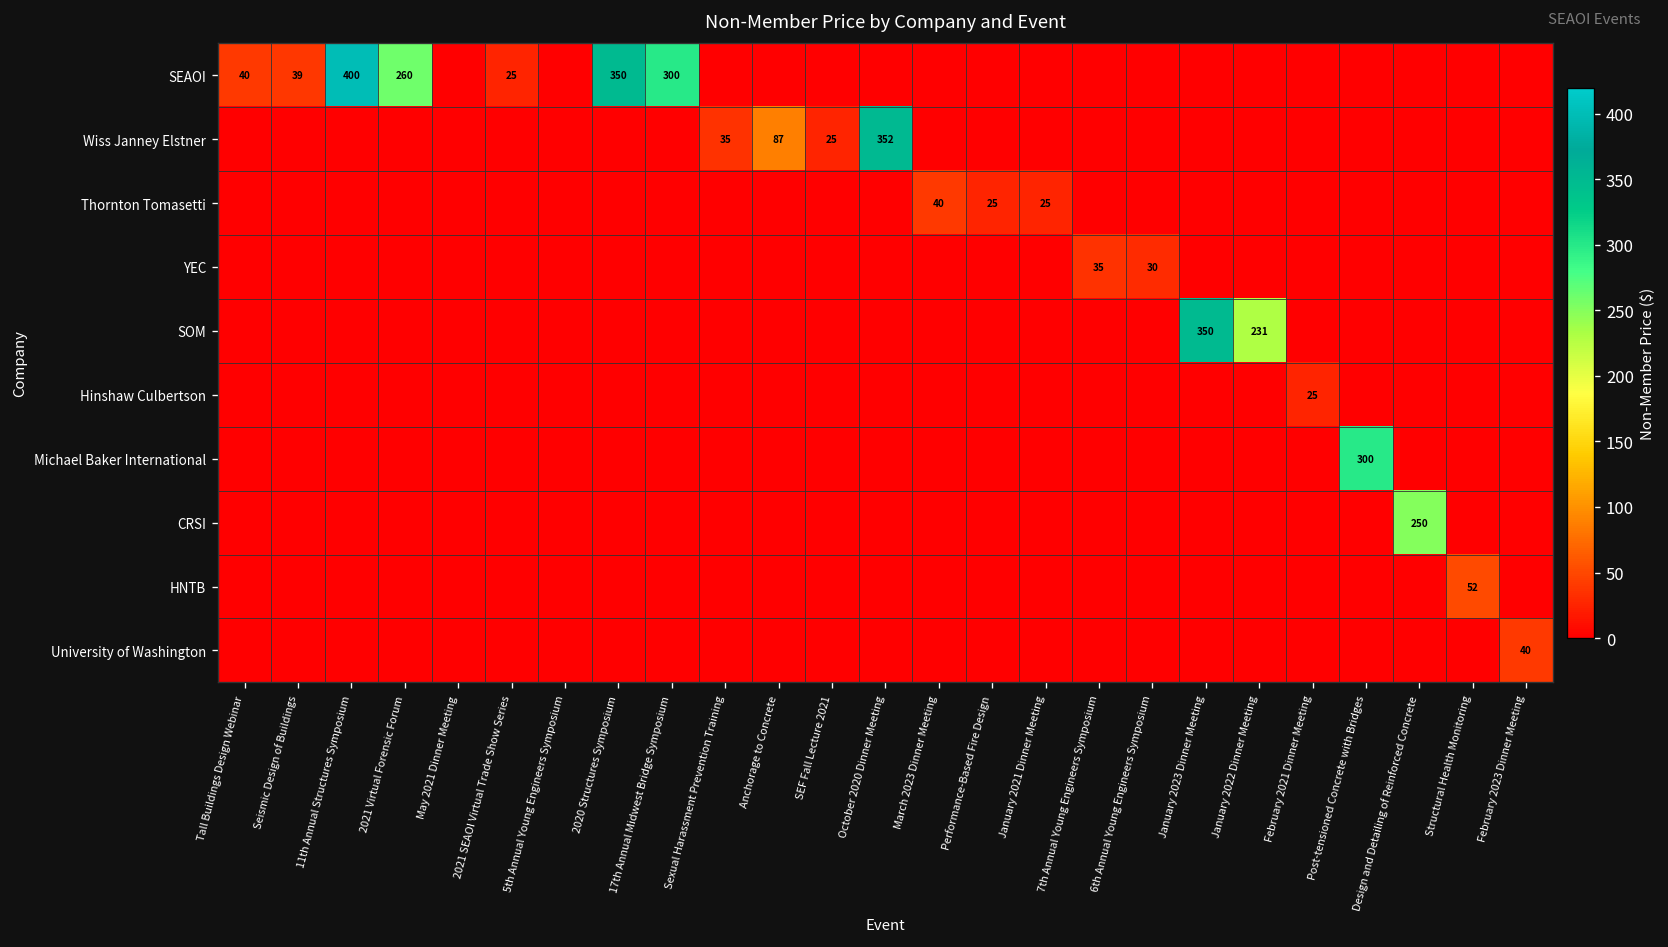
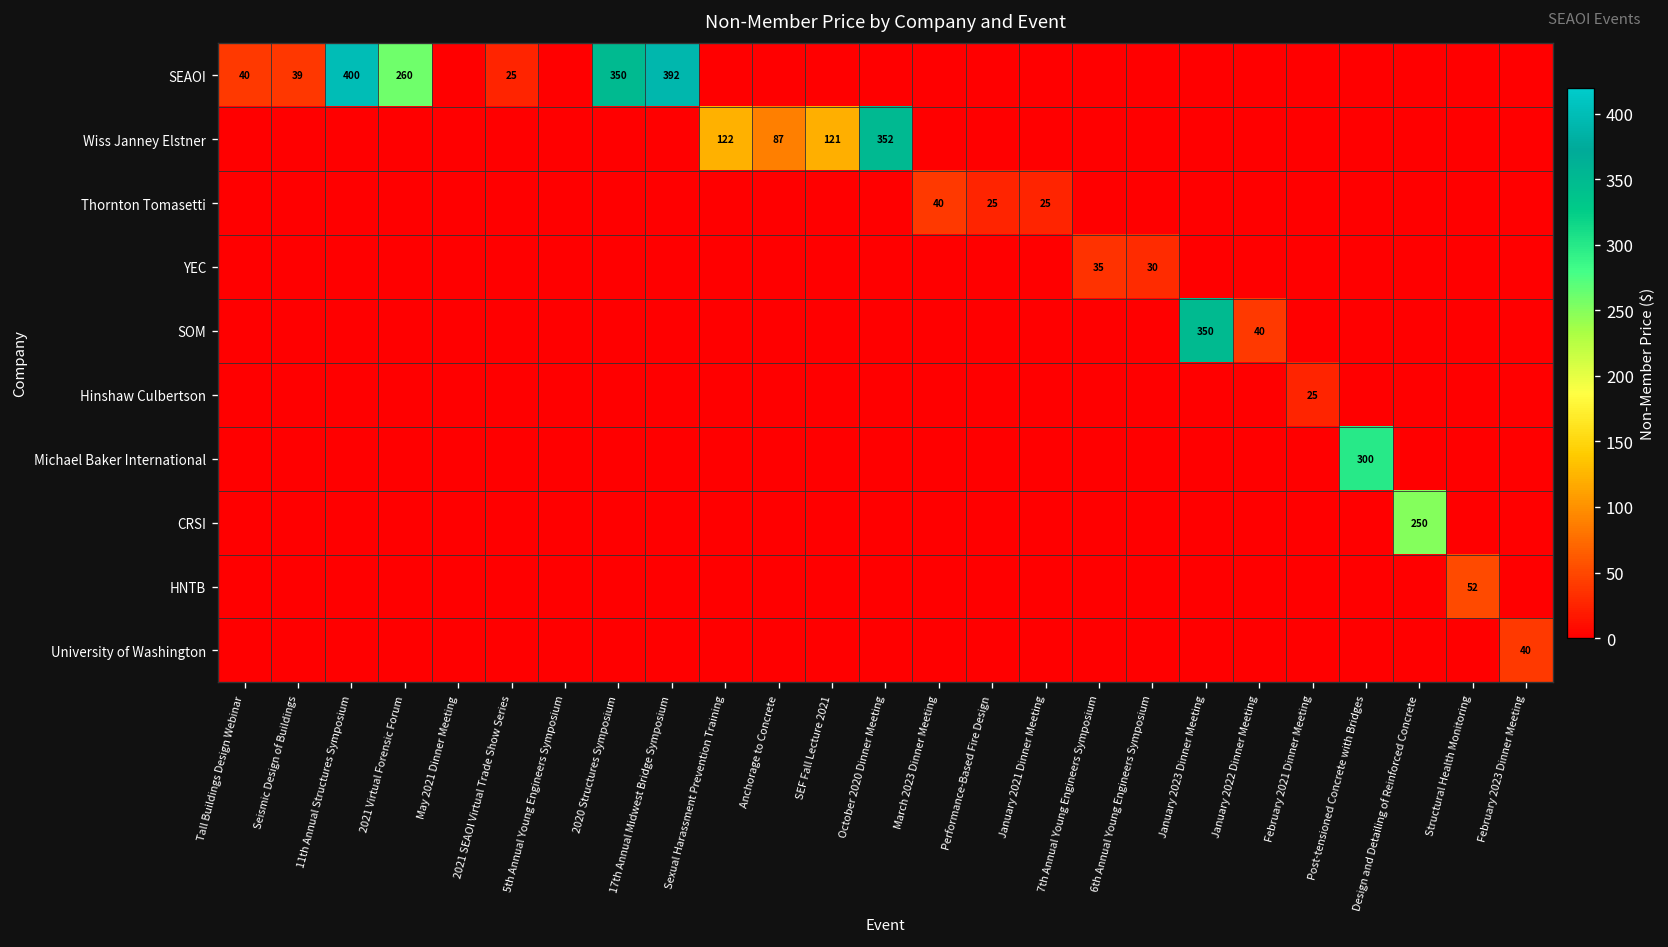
  {
    "SEAOI": {
      "Tall Buildings Design Webinar": 40,
      "Seismic Design of Buildings": 39,
      "11th Annual Structures Symposium": 400,
      "2021 Virtual Forensic Forum": 260,
      "2021 SEAOI Virtual Trade Show Series": 25,
      "2020 Structures Symposium": 350,
-     "17th Annual Midwest Bridge Symposium": 300
+     "17th Annual Midwest Bridge Symposium": 392
    },
    "Wiss Janney Elstner": {
-     "Sexual Harassment Prevention Training": 35,
+     "Sexual Harassment Prevention Training": 122,
      "Anchorage to Concrete": 87,
-     "SEF Fall Lecture 2021": 25,
+     "SEF Fall Lecture 2021": 121,
      "October 2020 Dinner Meeting": 352
    },
    "Thornton Tomasetti": {
      "March 2023 Dinner Meeting": 40,
      "Performance-Based Fire Design": 25,
      "January 2021 Dinner Meeting": 25
    },
    "YEC": {
      "7th Annual Young Engineers Symposium": 35,
      "6th Annual Young Engineers Symposium": 30
    },
    "SOM": {
      "January 2023 Dinner Meeting": 350,
-     "January 2022 Dinner Meeting": 231
+     "January 2022 Dinner Meeting": 40
    },
    "Hinshaw Culbertson": {
      "February 2021 Dinner Meeting": 25
    },
    "Michael Baker International": {
      "Post-tensioned Concrete with Bridges": 300
    },
    "CRSI": {
      "Design and Detailing of Reinforced Concrete": 250
    },
    "HNTB": {
      "Structural Health Monitoring": 52
    },
    "University of Washington": {
      "February 2023 Dinner Meeting": 40
    }
  }
